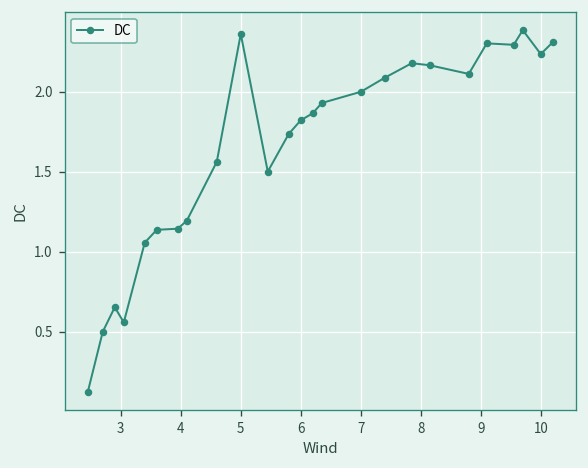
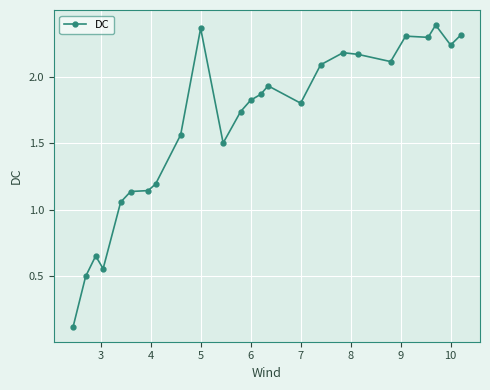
  {
    "5": 2.36,
    "6": 1.82,
-   "7": 2.0,
+   "7": 1.8,
    "10": 2.24
  }
